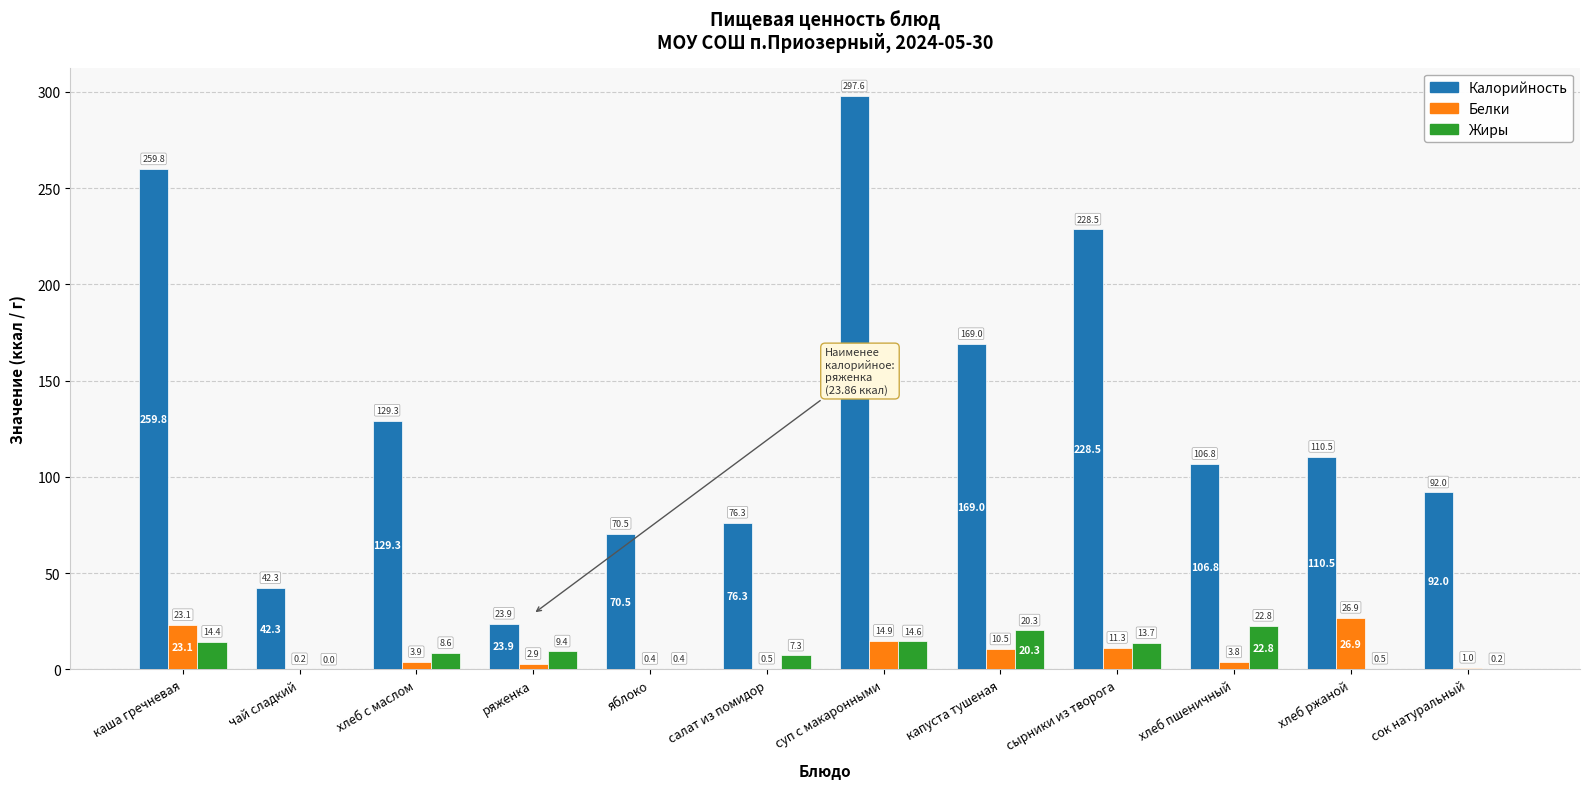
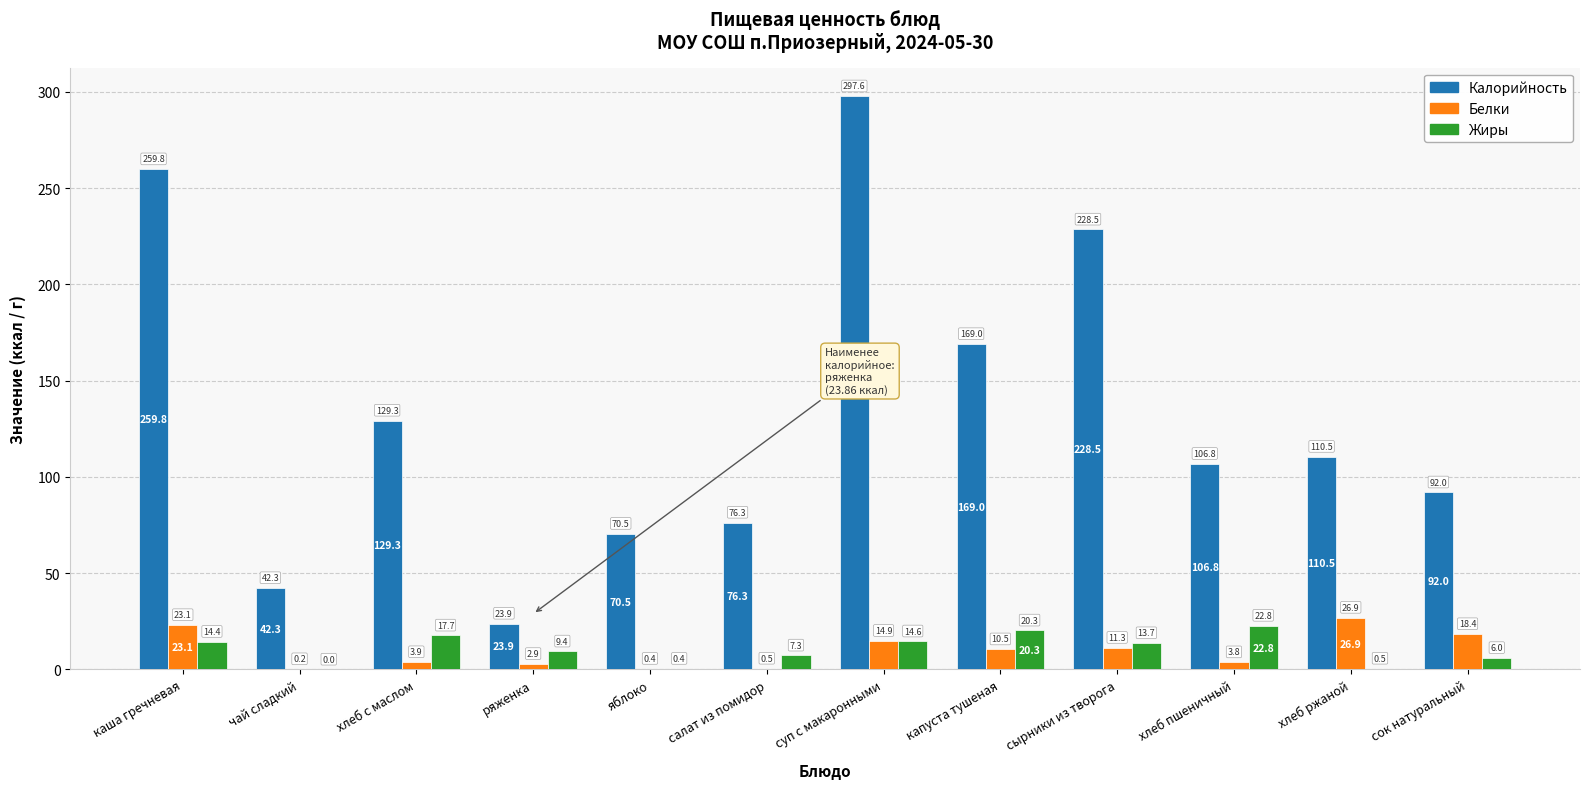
  {
    "Калорийность": {
      "каша гречневая": 259.8,
      "чай сладкий": 42.3,
      "хлеб с маслом": 129.3,
      "ряженка": 23.9,
      "капуста тушеная": 169.0,
      "сырники из творога": 228.5,
      "хлеб пшеничный": 106.8,
      "хлеб ржаной": 110.5,
      "сок натуральный": 92.0
    },
    "Белки": {
      "каша гречневая": 23.1,
      "хлеб ржаной": 26.9,
-     "сок натуральный": 1.0
+     "сок натуральный": 18.4
    },
    "Жиры": {
-     "хлеб с маслом": 8.6,
+     "хлеб с маслом": 17.7,
      "капуста тушеная": 20.3,
      "хлеб пшеничный": 22.8,
-     "сок натуральный": 0.2
+     "сок натуральный": 6.0
    }
  }
